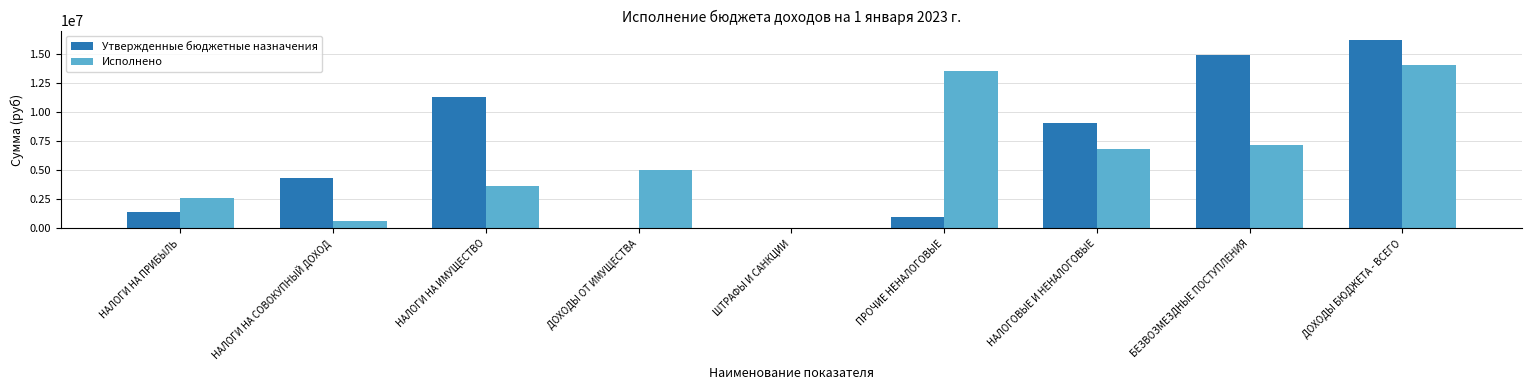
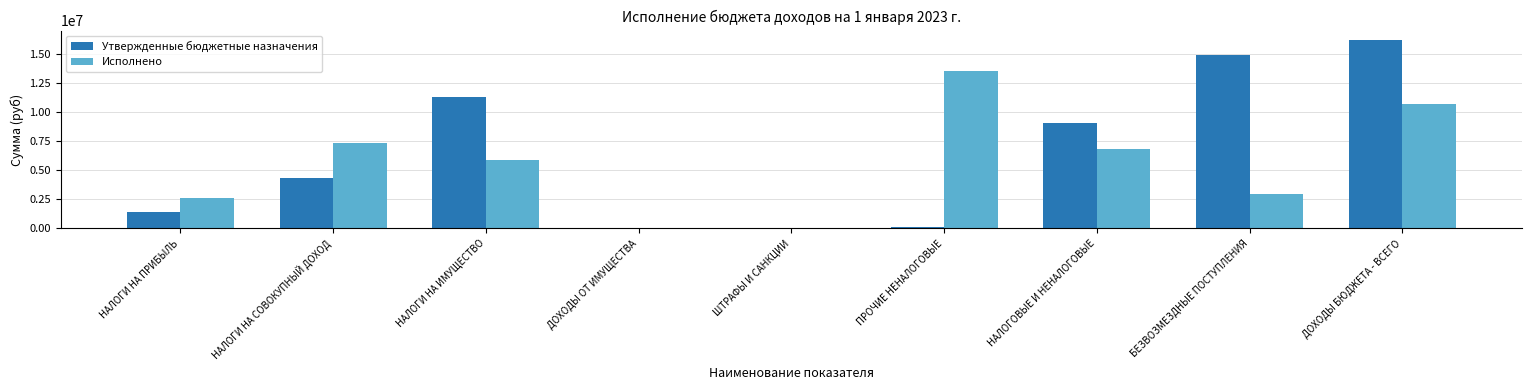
  {
    "Утвержденные бюджетные назначения": {
      "НАЛОГИ НА ПРИБЫЛЬ": 1400000,
      "НАЛОГИ НА СОВОКУПНЫЙ ДОХОД": 4300000,
      "НАЛОГИ НА ИМУЩЕСТВО": 11300000,
-     "ПРОЧИЕ НЕНАЛОГОВЫЕ": 1000000,
+     "ПРОЧИЕ НЕНАЛОГОВЫЕ": 100000,
      "НАЛОГОВЫЕ И НЕНАЛОГОВЫЕ": 9100000,
      "БЕЗВОЗМЕЗДНЫЕ ПОСТУПЛЕНИЯ": 14900000,
      "ДОХОДЫ БЮДЖЕТА - ВСЕГО": 16200000
    },
    "Исполнено": {
      "НАЛОГИ НА ПРИБЫЛЬ": 2600000,
-     "НАЛОГИ НА СОВОКУПНЫЙ ДОХОД": 700000,
-     "НАЛОГИ НА ИМУЩЕСТВО": 3700000,
-     "ДОХОДЫ ОТ ИМУЩЕСТВА": 5000000,
+     "НАЛОГИ НА СОВОКУПНЫЙ ДОХОД": 7300000,
+     "НАЛОГИ НА ИМУЩЕСТВО": 5900000,
+     "ДОХОДЫ ОТ ИМУЩЕСТВА": 0,
      "ШТРАФЫ И САНКЦИИ": 0,
      "ПРОЧИЕ НЕНАЛОГОВЫЕ": 13500000,
      "НАЛОГОВЫЕ И НЕНАЛОГОВЫЕ": 6900000,
-     "БЕЗВОЗМЕЗДНЫЕ ПОСТУПЛЕНИЯ": 7200000,
-     "ДОХОДЫ БЮДЖЕТА - ВСЕГО": 14000000
+     "БЕЗВОЗМЕЗДНЫЕ ПОСТУПЛЕНИЯ": 3000000,
+     "ДОХОДЫ БЮДЖЕТА - ВСЕГО": 10700000
    }
  }
